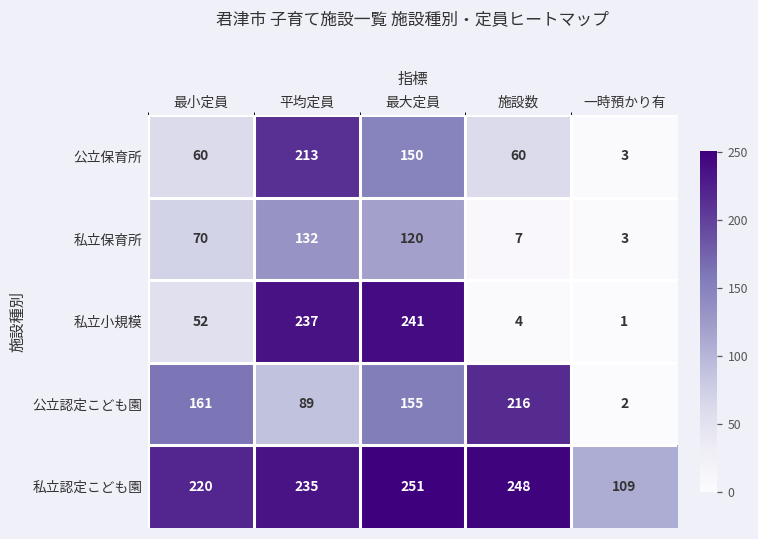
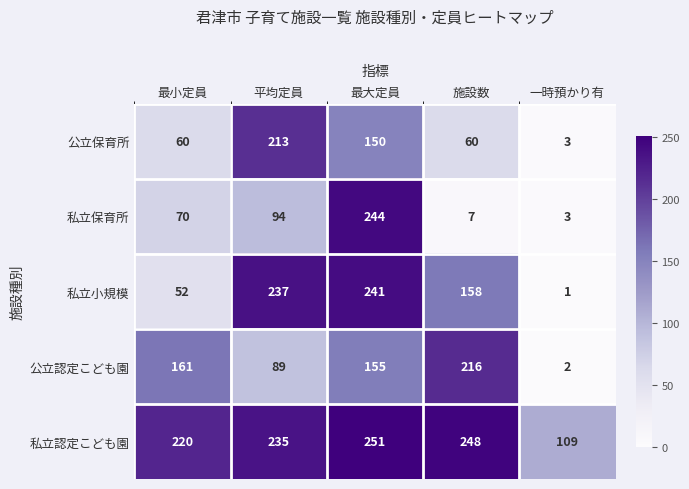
  {
    "公立保育所": {
      "最小定員": 60,
      "平均定員": 213,
      "最大定員": 150,
      "施設数": 60,
      "一時預かり有": 3
    },
    "私立保育所": {
      "最小定員": 70,
-     "平均定員": 132,
-     "最大定員": 120,
+     "平均定員": 94,
+     "最大定員": 244,
      "施設数": 7,
      "一時預かり有": 3
    },
    "私立小規模": {
      "最小定員": 52,
      "平均定員": 237,
      "最大定員": 241,
-     "施設数": 4,
+     "施設数": 158,
      "一時預かり有": 1
    },
    "公立認定こども園": {
      "最小定員": 161,
      "平均定員": 89,
      "最大定員": 155,
      "施設数": 216,
      "一時預かり有": 2
    },
    "私立認定こども園": {
      "最小定員": 220,
      "平均定員": 235,
      "最大定員": 251,
      "施設数": 248,
      "一時預かり有": 109
    }
  }
